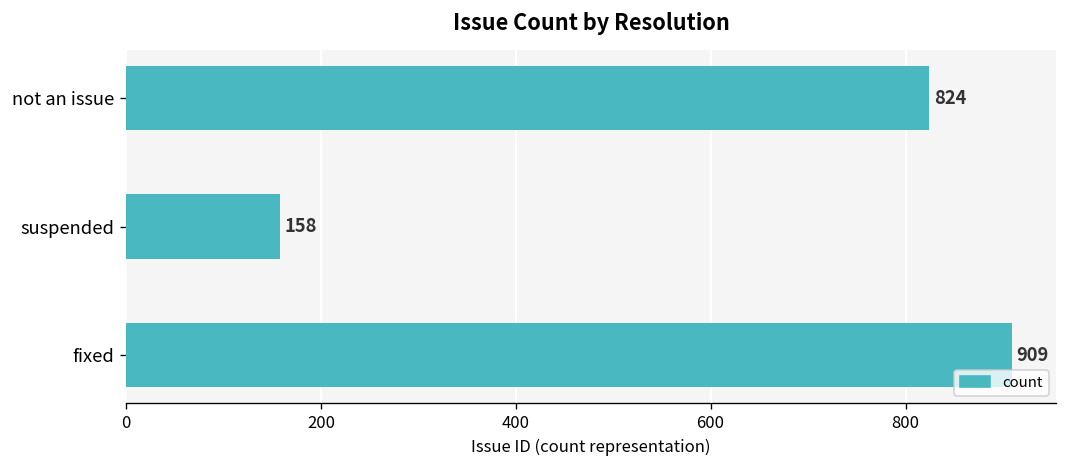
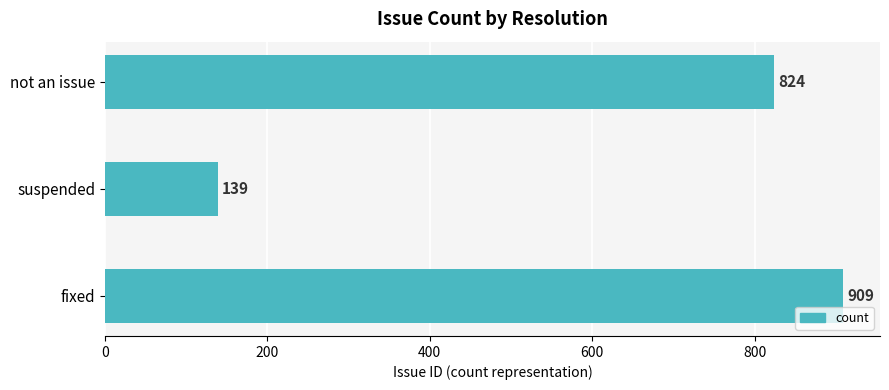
  {
    "not an issue": 824,
-   "suspended": 158,
+   "suspended": 139,
    "fixed": 909
  }
